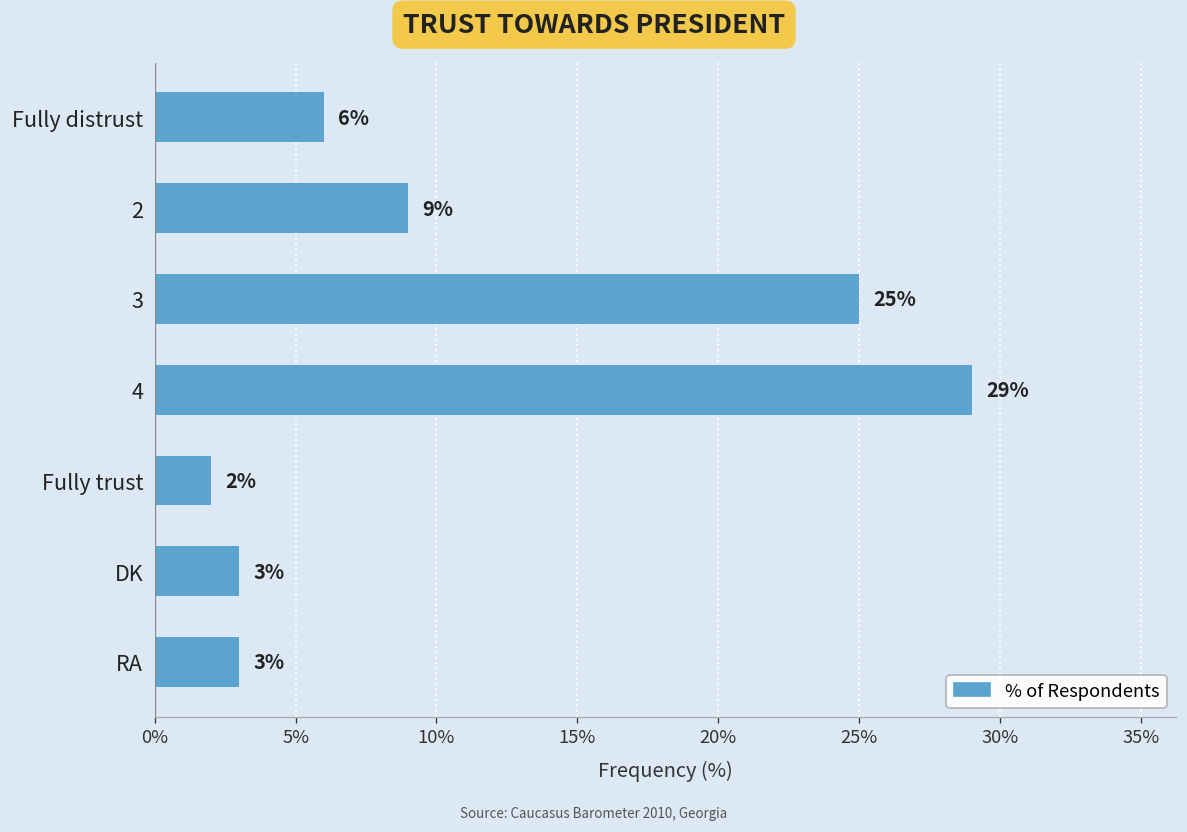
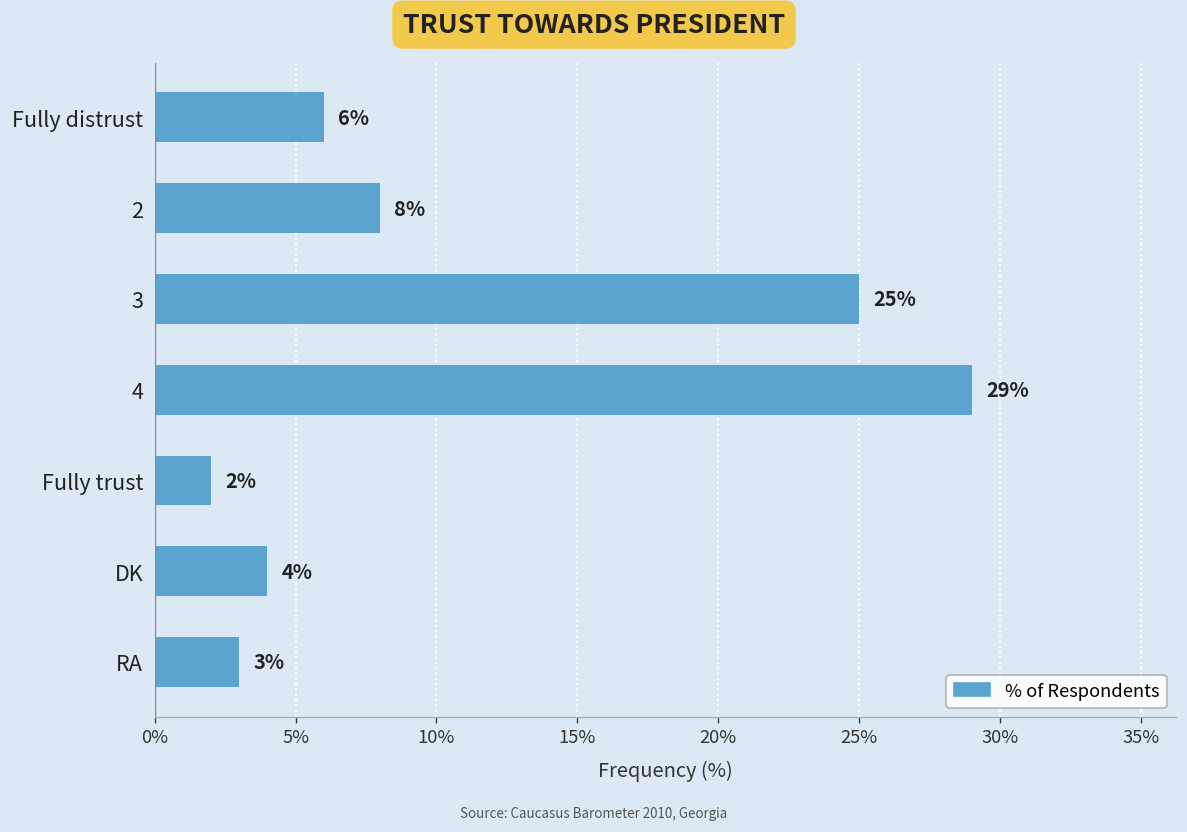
  {
    "Fully distrust": "6%",
-   "2": "9%",
+   "2": "8%",
    "3": "25%",
    "4": "29%",
    "Fully trust": "2%",
-   "DK": "3%",
+   "DK": "4%",
    "RA": "3%"
  }
